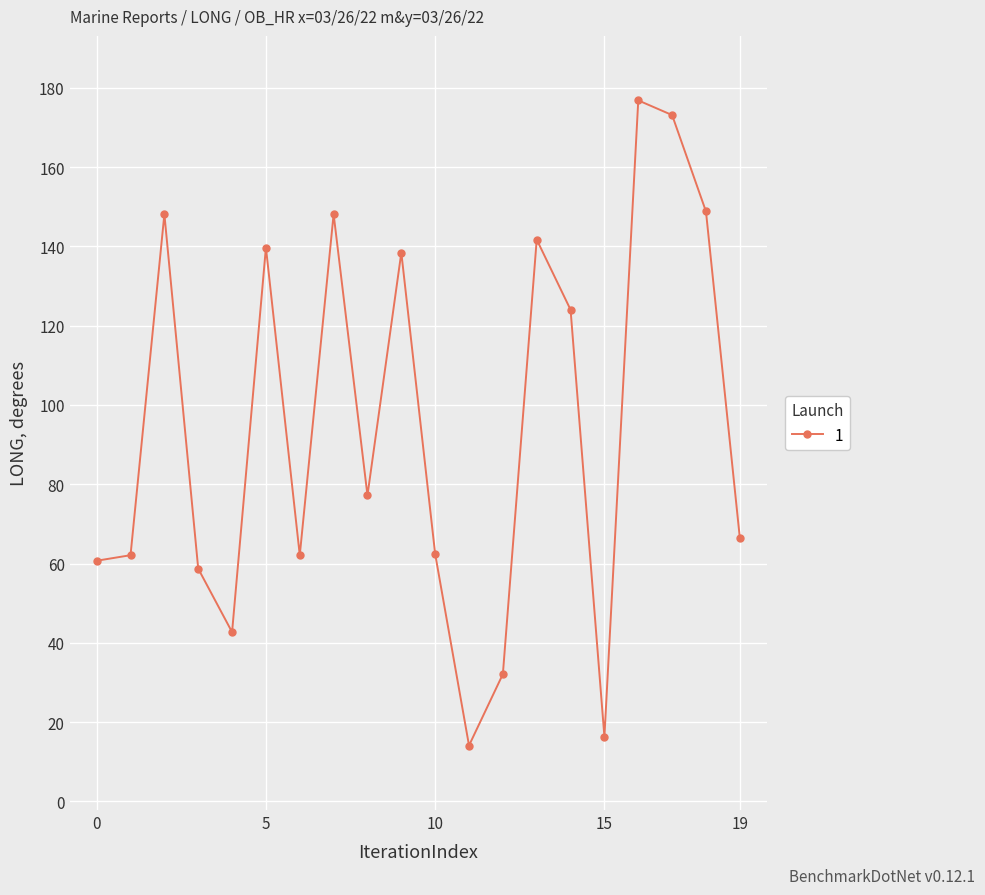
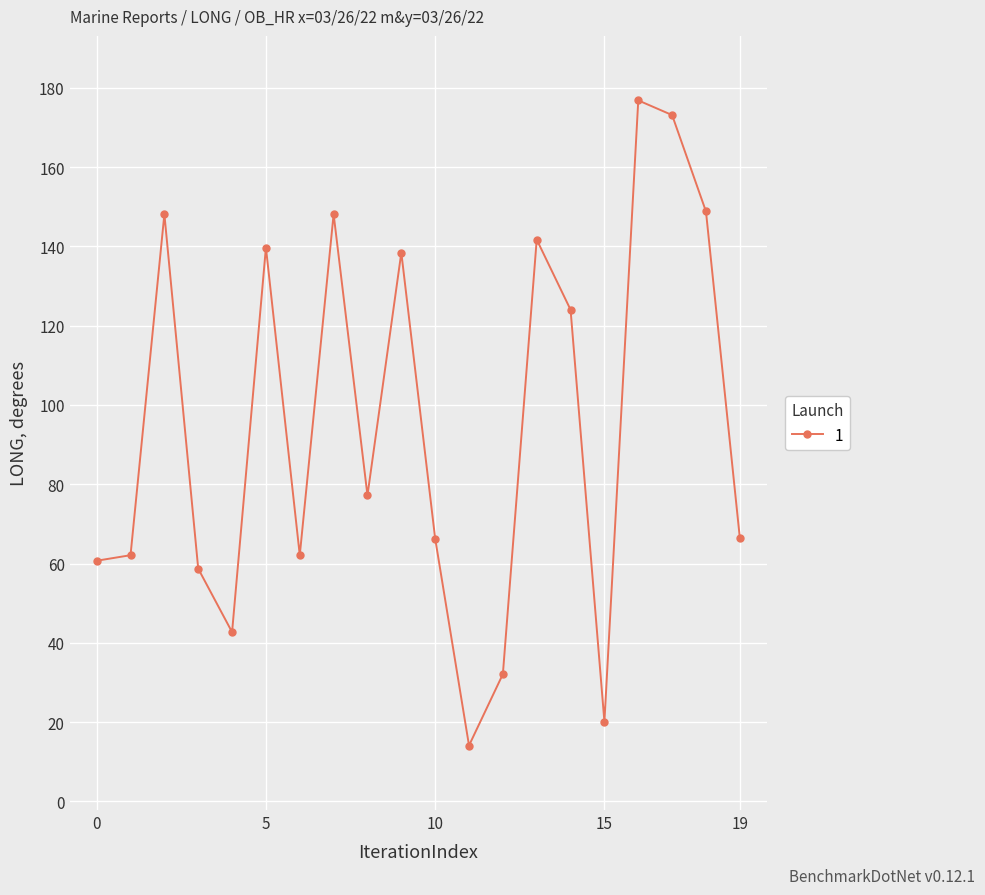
  {
    "0": 61,
    "5": 140,
-   "10": 62,
-   "15": 16,
+   "10": 66,
+   "15": 20,
    "19": 67
  }
